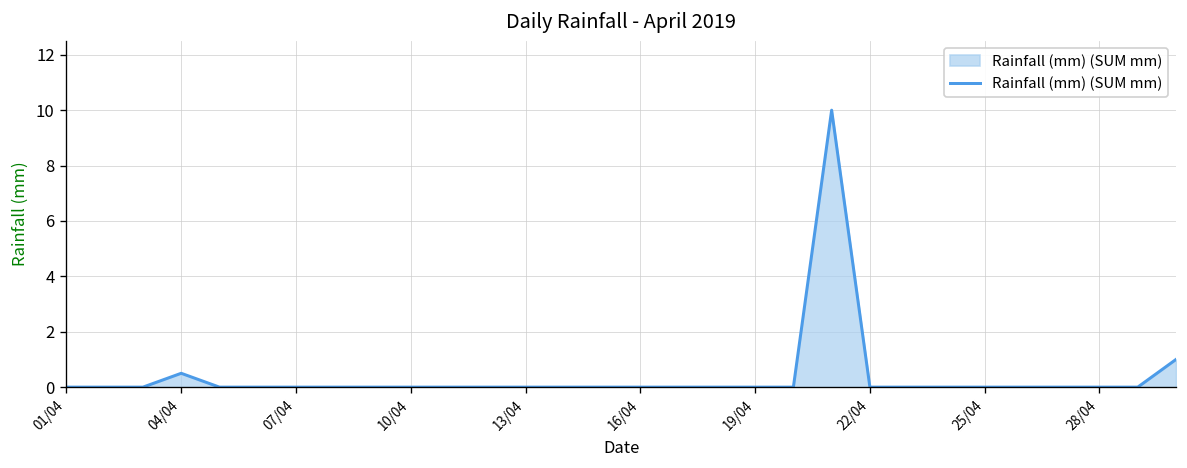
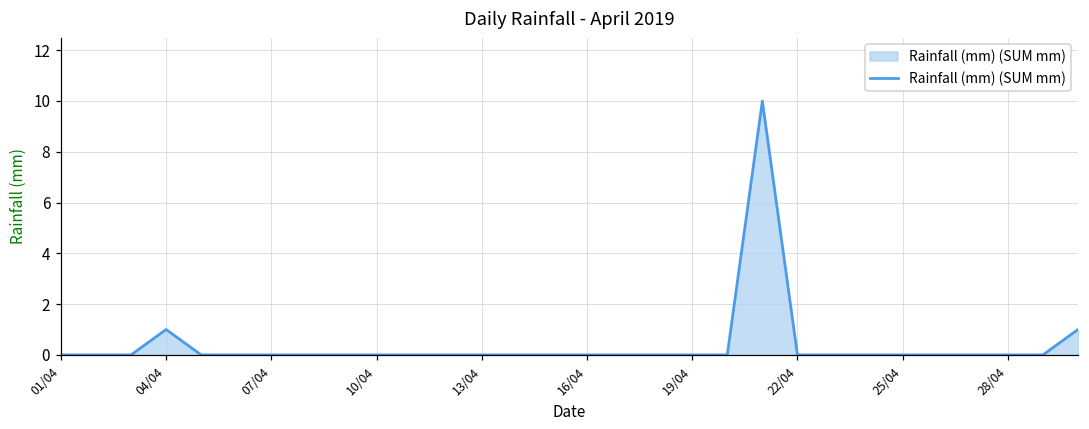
  {
    "01/04": 0.0,
-   "04/04": 0.5,
+   "04/04": 1.0,
    "07/04": 0.0,
    "10/04": 0.0,
    "13/04": 0.0,
    "16/04": 0.0,
    "19/04": 0.0,
    "22/04": 0.0,
    "25/04": 0.0,
    "28/04": 0.0
  }
